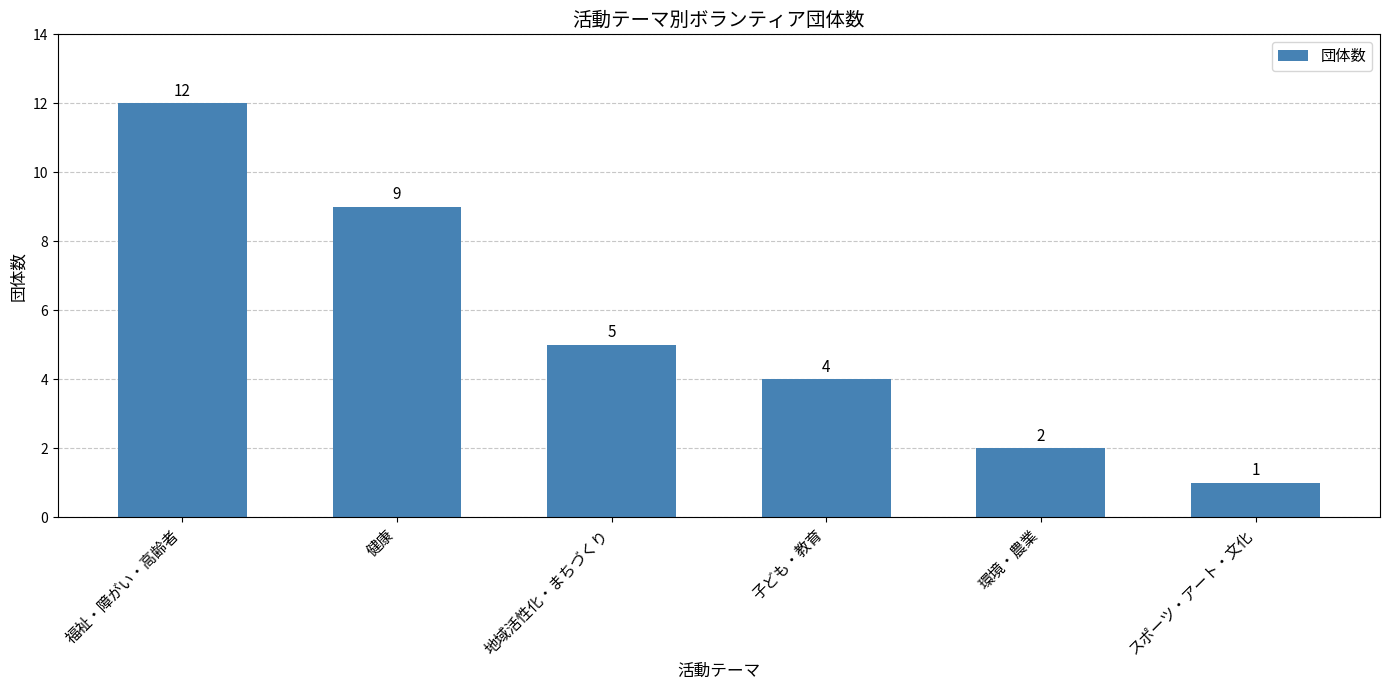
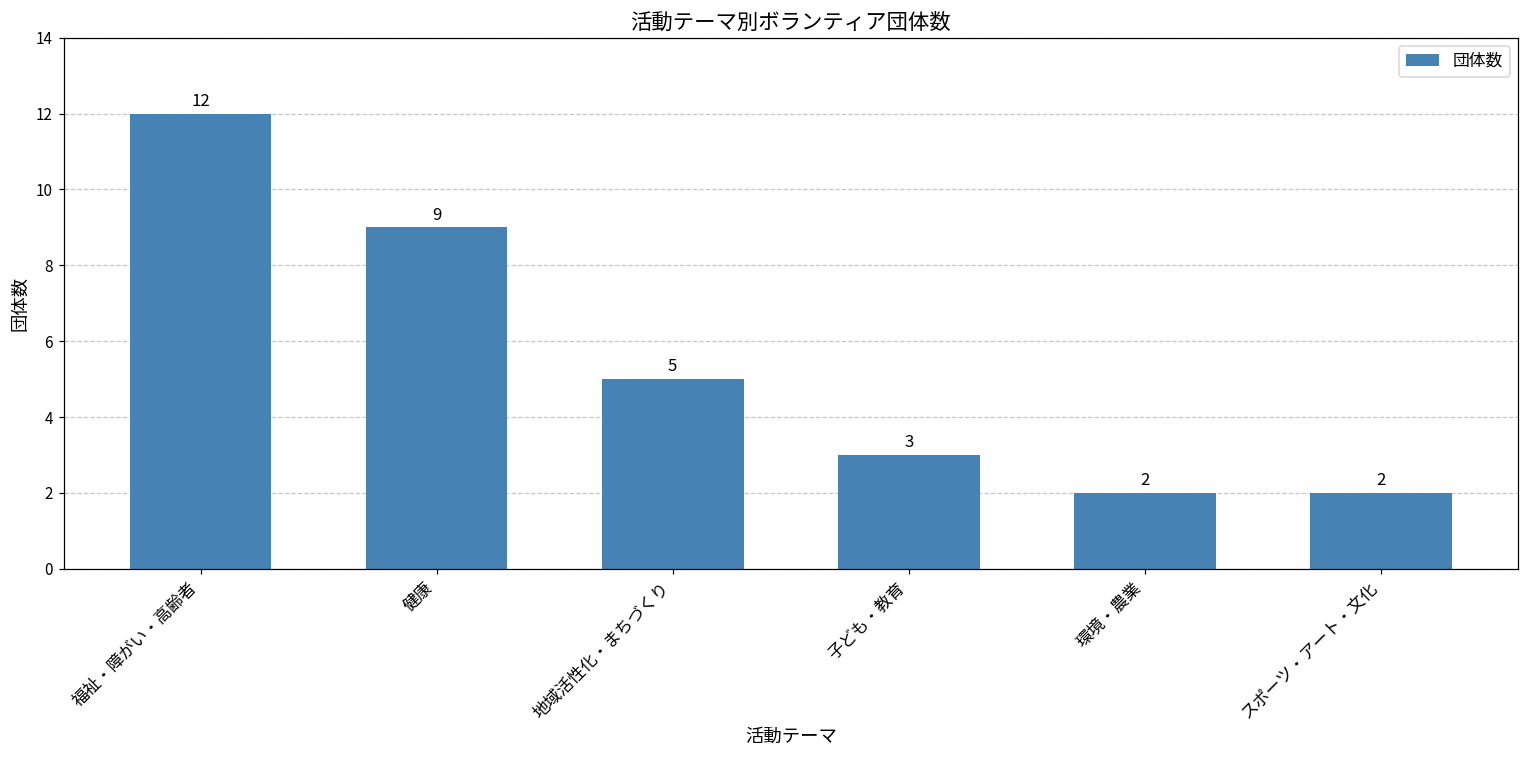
  {
    "福祉・障がい・高齢者": 12,
    "健康": 9,
    "地域活性化・まちづくり": 5,
-   "子ども・教育": 4,
+   "子ども・教育": 3,
    "環境・農業": 2,
-   "スポーツ・アート・文化": 1
+   "スポーツ・アート・文化": 2
  }
